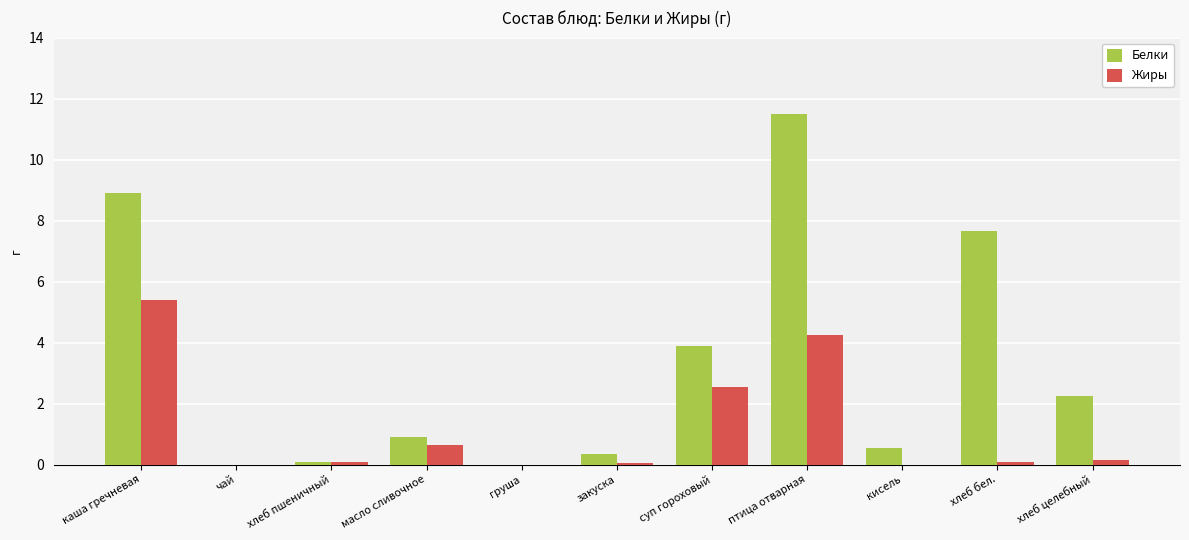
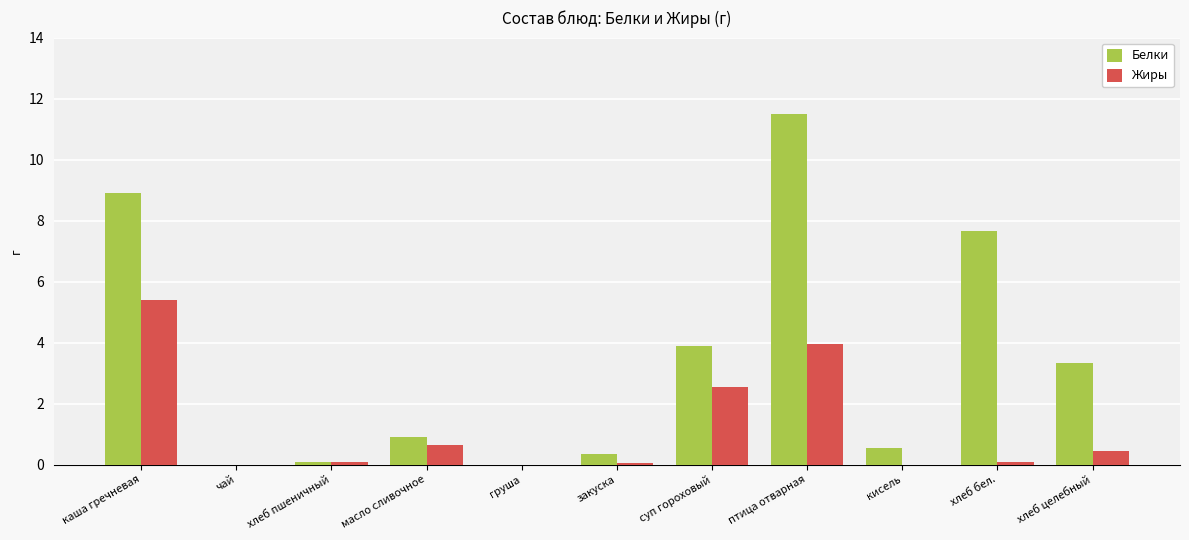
  {
    "Белки": {
      "каша гречневая": 8.9,
      "чай": 0.0,
      "хлеб пшеничный": 0.1,
      "масло сливочное": 0.9,
      "груша": 0.0,
      "закуска": 0.4,
      "суп гороховый": 3.9,
      "птица отварная": 11.5,
      "кисель": 0.5,
      "хлеб бел.": 7.7,
-     "хлеб целебный": 2.2
+     "хлеб целебный": 3.3
    },
    "Жиры": {
      "каша гречневая": 5.4,
      "чай": 0.0,
      "хлеб пшеничный": 0.1,
      "масло сливочное": 0.7,
      "груша": 0.0,
      "суп гороховый": 2.5,
-     "птица отварная": 4.3,
+     "птица отварная": 3.9,
      "кисель": 0.0,
      "хлеб бел.": 0.1,
-     "хлеб целебный": 0.2
+     "хлеб целебный": 0.4
    }
  }
